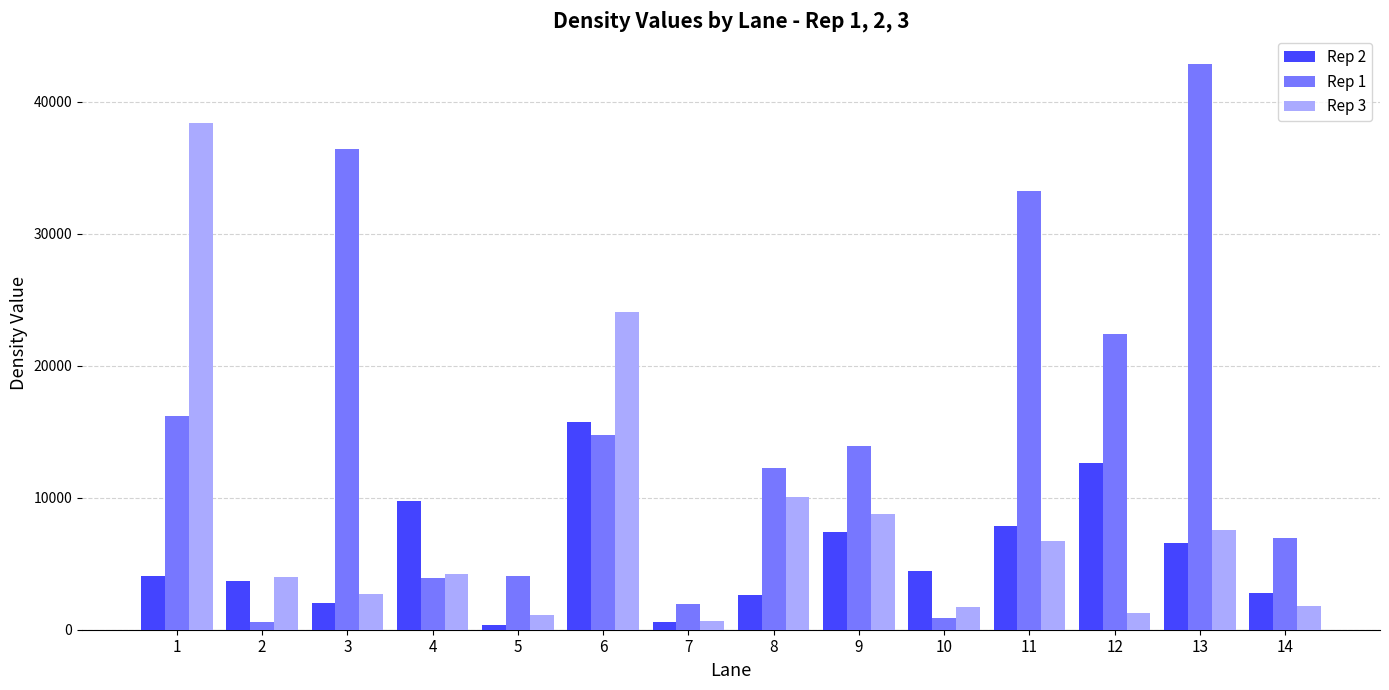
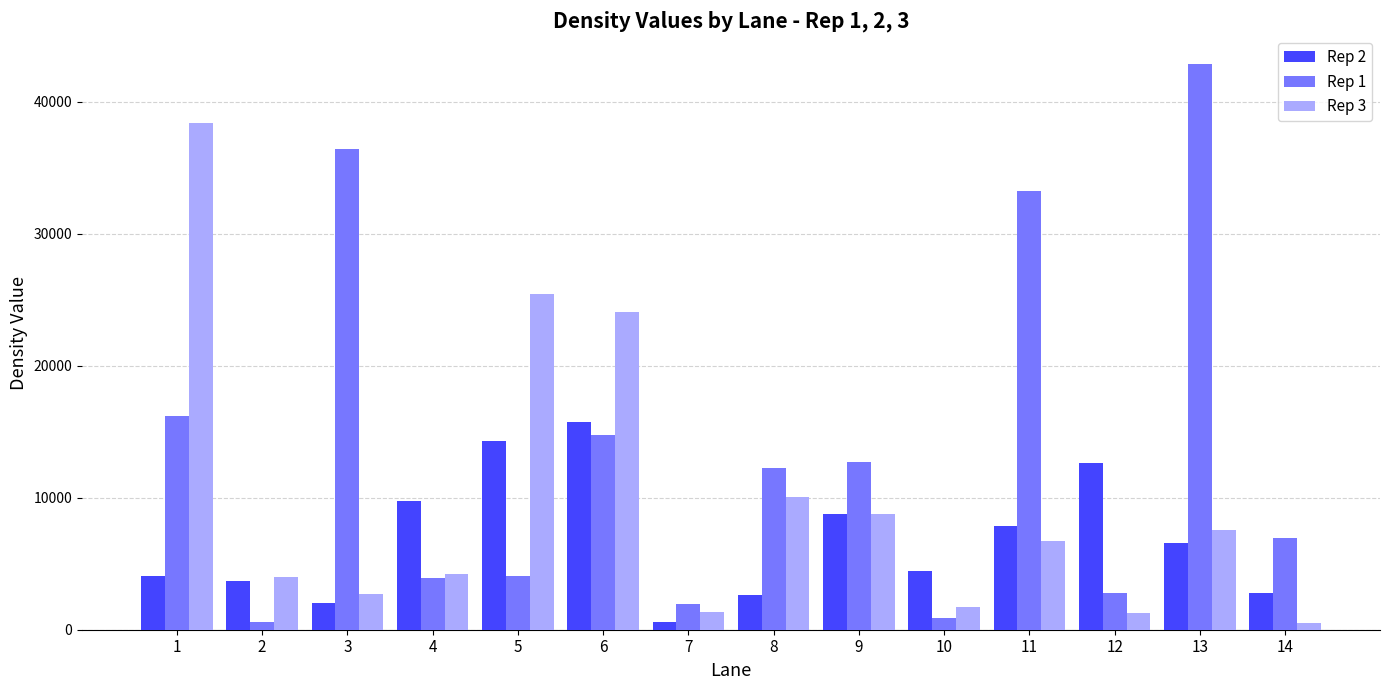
  {
    "Rep 2": {
      "1": 4000,
      "2": 3700,
      "3": 2000,
      "4": 9800,
-     "5": 400,
+     "5": 14300,
      "6": 15700,
      "7": 600,
      "8": 2600,
-     "9": 7400,
+     "9": 8800,
      "10": 4400,
      "11": 7900,
      "12": 12600,
      "13": 6500,
      "14": 2800
    },
    "Rep 1": {
      "1": 16200,
      "2": 600,
      "3": 36400,
      "4": 3900,
      "5": 4100,
      "6": 14800,
      "7": 2000,
      "8": 12300,
-     "9": 13900,
+     "9": 12700,
      "10": 900,
      "11": 33200,
-     "12": 22400,
+     "12": 2800,
      "13": 42900,
      "14": 7000
    },
    "Rep 3": {
      "1": 38400,
      "2": 4000,
      "3": 2700,
      "4": 4200,
-     "5": 1100,
+     "5": 25400,
      "6": 24000,
-     "7": 700,
+     "7": 1400,
      "8": 10100,
      "9": 8800,
      "10": 1700,
      "11": 6700,
      "12": 1300,
      "13": 7500,
-     "14": 1800
+     "14": 500
    }
  }
